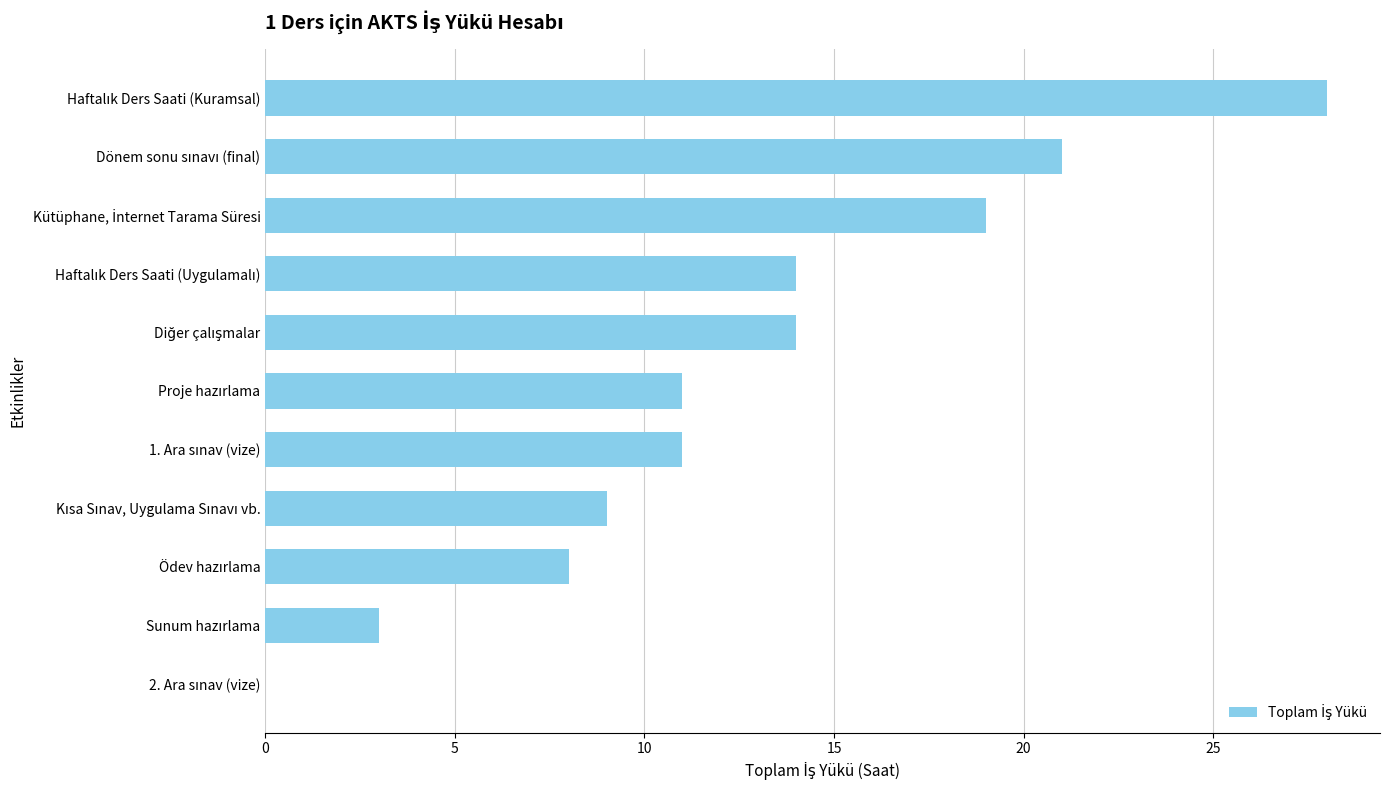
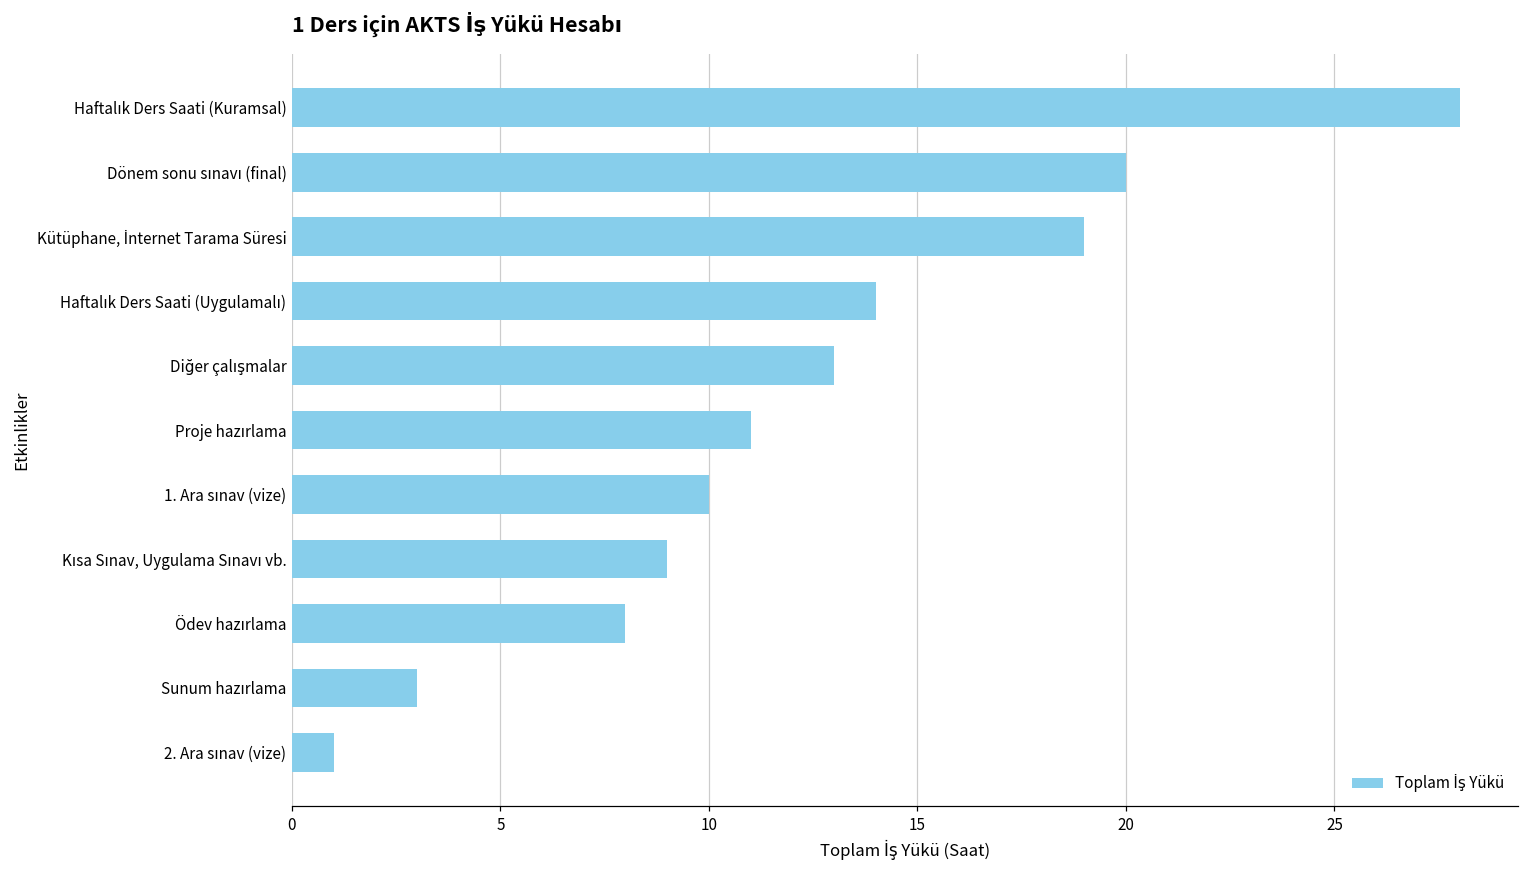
  {
    "Haftalık Ders Saati (Kuramsal)": 28,
-   "Dönem sonu sınavı (final)": 21,
+   "Dönem sonu sınavı (final)": 20,
    "Kütüphane, İnternet Tarama Süresi": 19,
    "Haftalık Ders Saati (Uygulamalı)": 14,
-   "Diğer çalışmalar": 14,
+   "Diğer çalışmalar": 13,
    "Proje hazırlama": 11,
-   "1. Ara sınav (vize)": 11,
+   "1. Ara sınav (vize)": 10,
    "Kısa Sınav, Uygulama Sınavı vb.": 9,
    "Ödev hazırlama": 8,
    "Sunum hazırlama": 3,
-   "2. Ara sınav (vize)": 0
+   "2. Ara sınav (vize)": 1
  }
